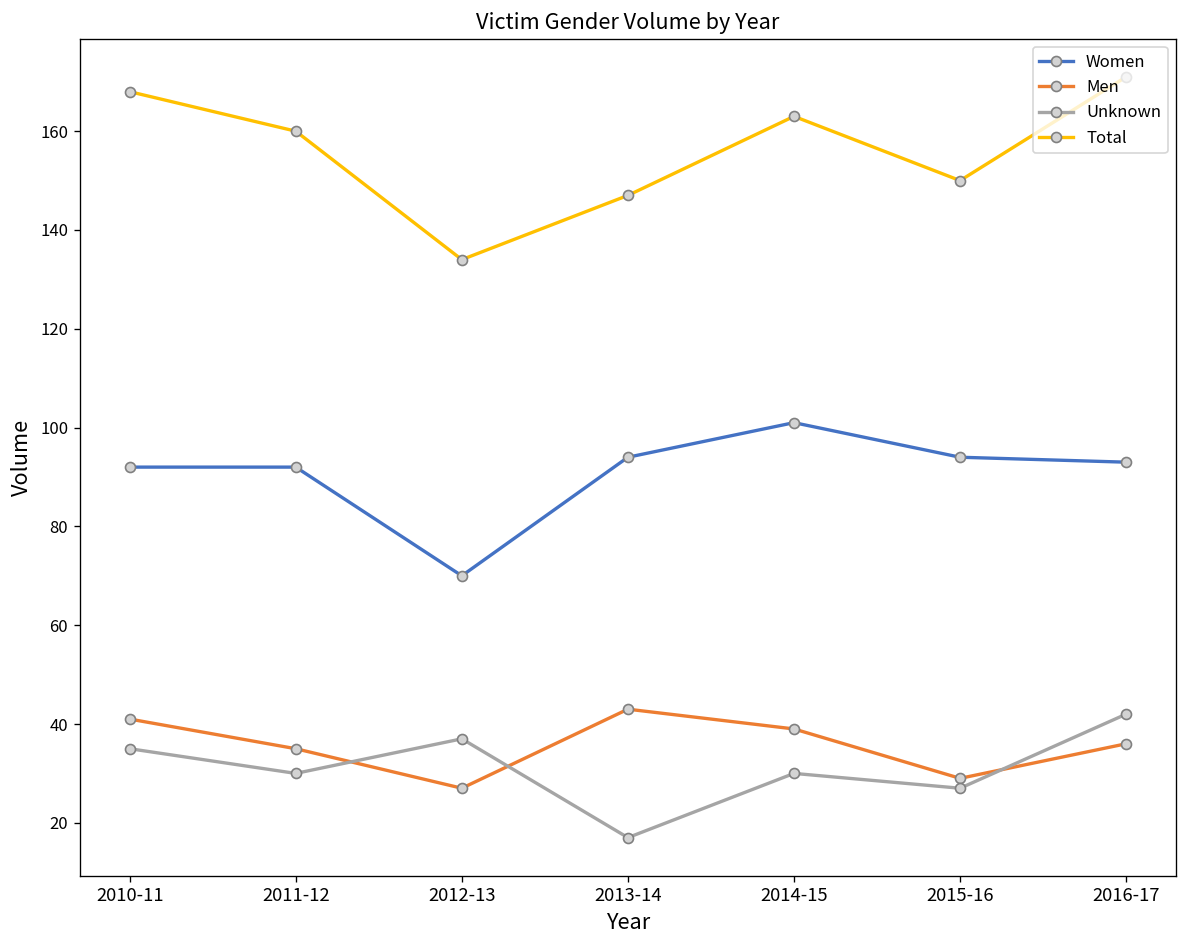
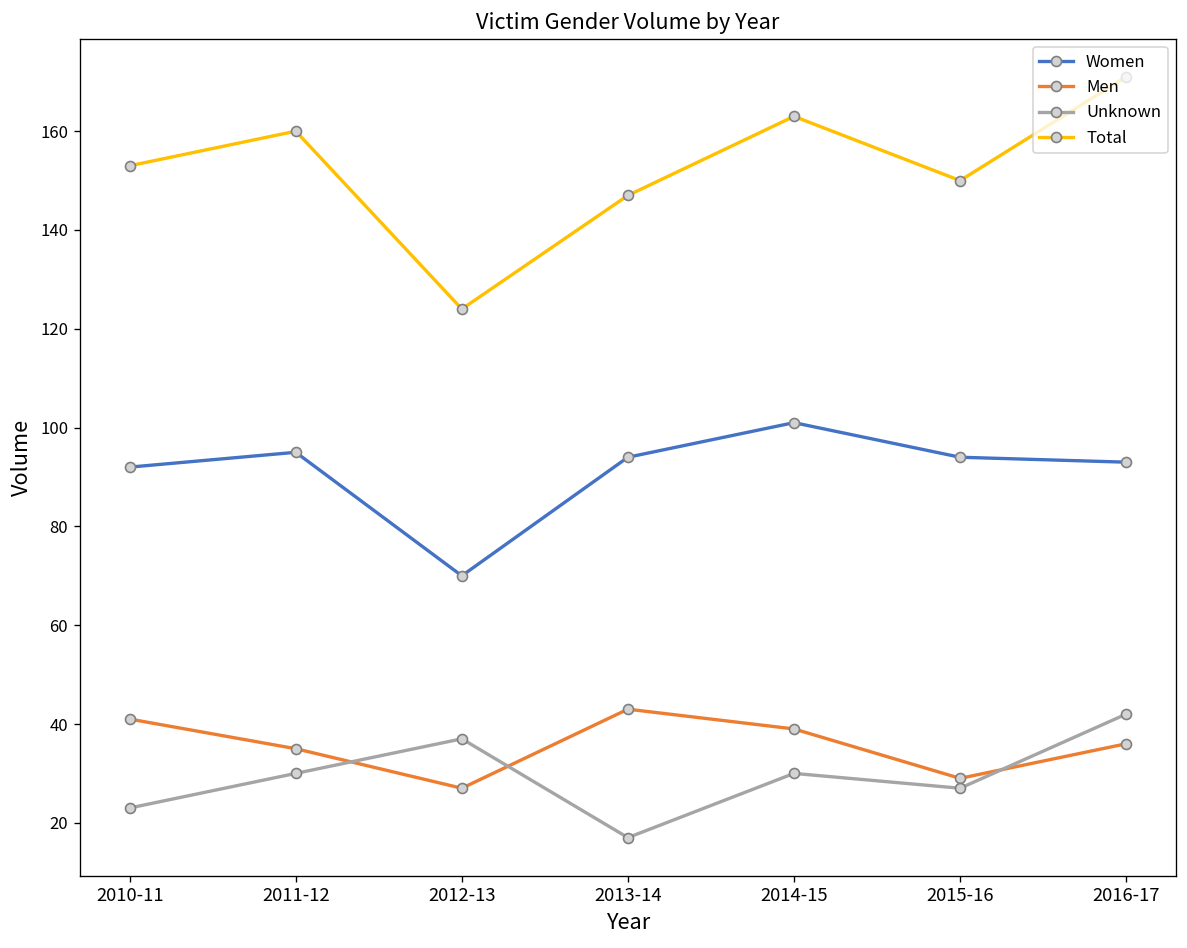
  {
    "Women": {
      "2010-11": 92,
-     "2011-12": 92,
+     "2011-12": 95,
      "2012-13": 70,
      "2013-14": 94,
      "2014-15": 101,
      "2015-16": 94,
      "2016-17": 93
    },
    "Men": {
      "2010-11": 41,
      "2011-12": 35,
      "2012-13": 27,
      "2013-14": 43,
      "2014-15": 39,
      "2015-16": 29,
      "2016-17": 36
    },
    "Unknown": {
-     "2010-11": 35,
+     "2010-11": 23,
      "2011-12": 30,
      "2012-13": 37,
      "2013-14": 17,
      "2014-15": 30,
      "2015-16": 27,
      "2016-17": 42
    },
    "Total": {
-     "2010-11": 168,
+     "2010-11": 153,
      "2011-12": 160,
-     "2012-13": 134,
+     "2012-13": 124,
      "2013-14": 147,
      "2014-15": 163,
      "2015-16": 150
    }
  }
